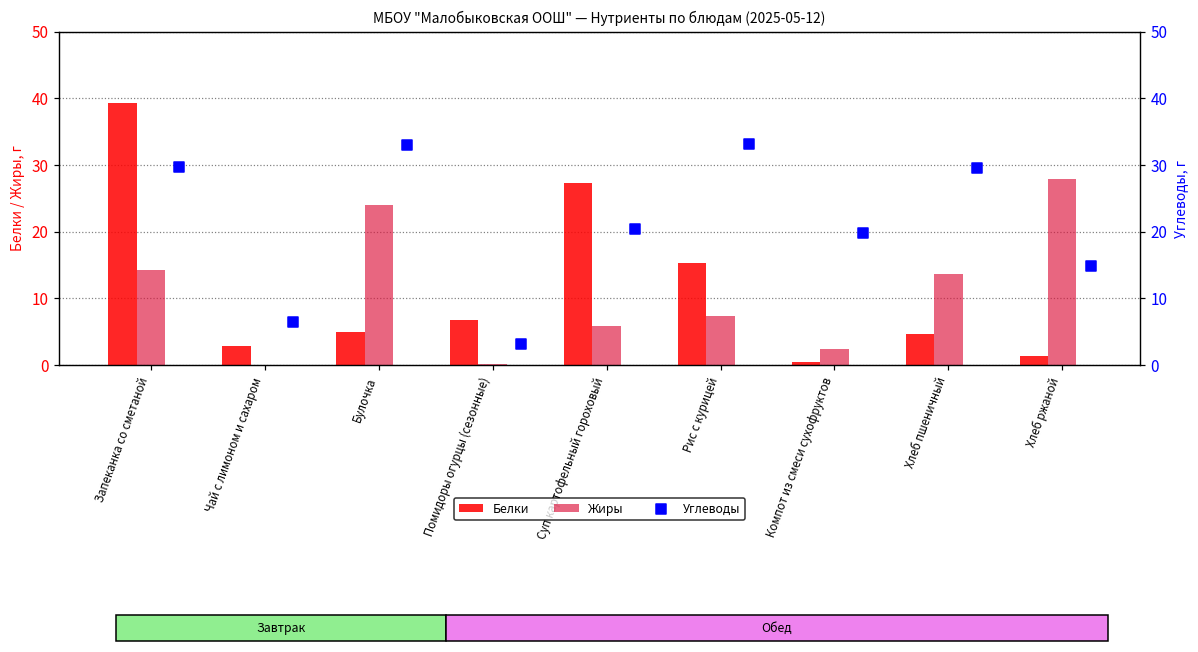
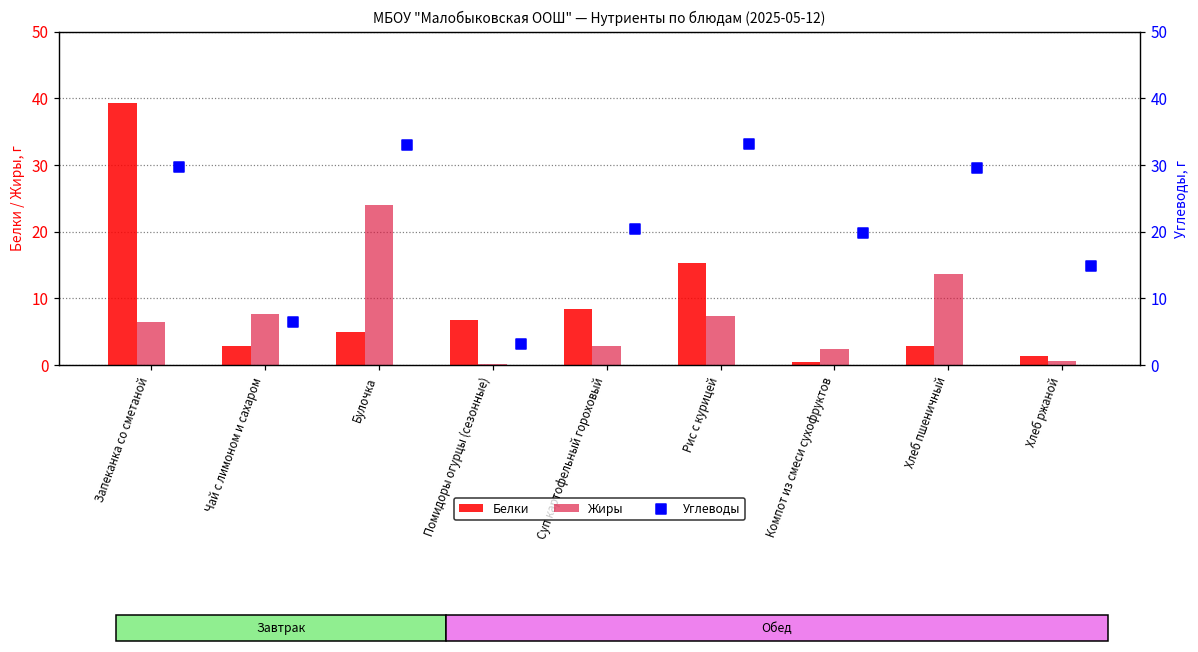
  {
    "Белки": {
      "Запеканка со сметаной": 39,
      "Чай с лимоном и сахаром": 3,
      "Булочка": 5,
      "Помидоры огурцы (сезонные)": 7,
-     "Суп картофельный гороховый": 27,
+     "Суп картофельный гороховый": 8,
      "Рис с курицей": 15,
      "Компот из смеси сухофруктов": 1,
-     "Хлеб пшеничный": 5,
+     "Хлеб пшеничный": 3,
      "Хлеб ржаной": 1
    },
    "Жиры": {
-     "Запеканка со сметаной": 14,
-     "Чай с лимоном и сахаром": 0,
+     "Запеканка со сметаной": 7,
+     "Чай с лимоном и сахаром": 8,
      "Булочка": 24,
-     "Суп картофельный гороховый": 6,
+     "Суп картофельный гороховый": 3,
      "Рис с курицей": 7,
      "Компот из смеси сухофруктов": 2,
      "Хлеб пшеничный": 14,
-     "Хлеб ржаной": 28
+     "Хлеб ржаной": 1
    }
  }
